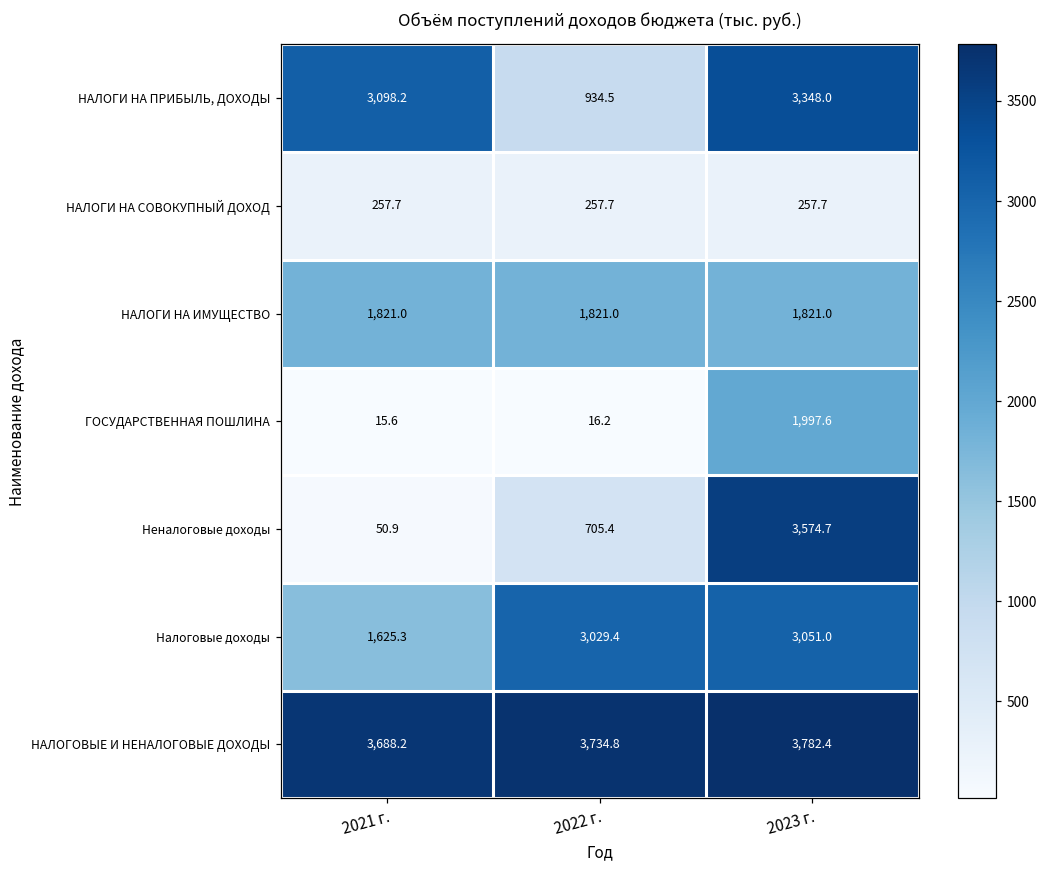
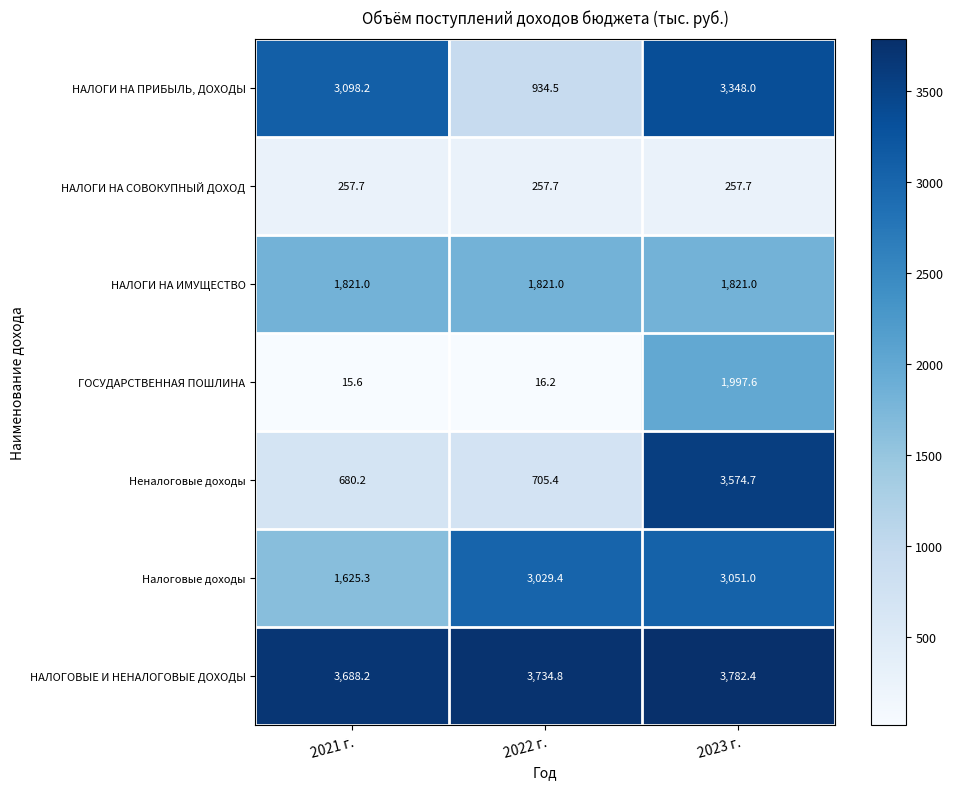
  {
    "НАЛОГИ НА ПРИБЫЛЬ, ДОХОДЫ": {
      "2021 г.": "3,098.2",
      "2022 г.": "934.5",
      "2023 г.": "3,348.0"
    },
    "НАЛОГИ НА СОВОКУПНЫЙ ДОХОД": {
      "2021 г.": "257.7",
      "2022 г.": "257.7",
      "2023 г.": "257.7"
    },
    "НАЛОГИ НА ИМУЩЕСТВО": {
      "2021 г.": "1,821.0",
      "2022 г.": "1,821.0",
      "2023 г.": "1,821.0"
    },
    "ГОСУДАРСТВЕННАЯ ПОШЛИНА": {
      "2021 г.": "15.6",
      "2022 г.": "16.2",
      "2023 г.": "1,997.6"
    },
    "Неналоговые доходы": {
-     "2021 г.": "50.9",
+     "2021 г.": "680.2",
      "2022 г.": "705.4",
      "2023 г.": "3,574.7"
    },
    "Налоговые доходы": {
      "2021 г.": "1,625.3",
      "2022 г.": "3,029.4",
      "2023 г.": "3,051.0"
    },
    "НАЛОГОВЫЕ И НЕНАЛОГОВЫЕ ДОХОДЫ": {
      "2021 г.": "3,688.2",
      "2022 г.": "3,734.8",
      "2023 г.": "3,782.4"
    }
  }
